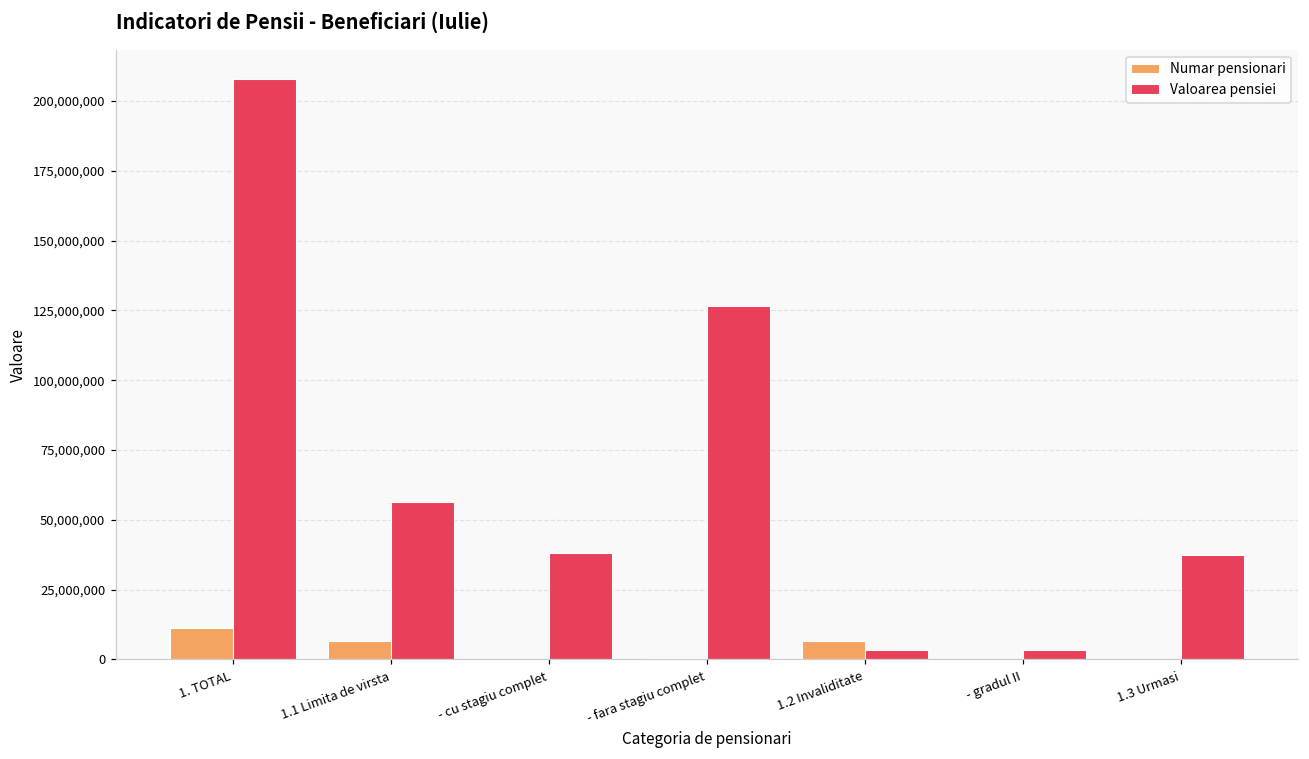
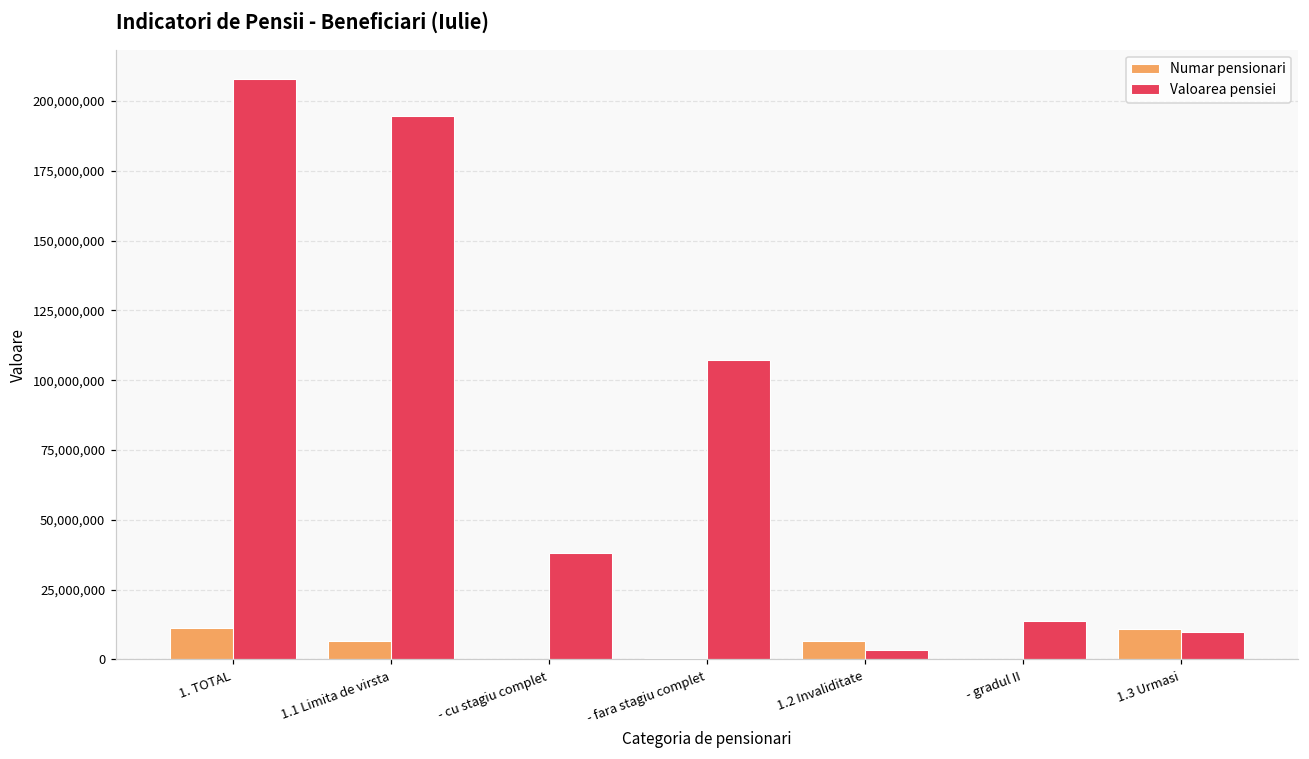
  {
    "Numar pensionari": {
      "1. TOTAL": "11,000,000",
      "1.1 Limita de virsta": "7,000,000",
      "1.2 Invaliditate": "7,000,000",
-     "1.3 Urmasi": "0"
+     "1.3 Urmasi": "11,000,000"
    },
    "Valoarea pensiei": {
      "1. TOTAL": "208,000,000",
-     "1.1 Limita de virsta": "56,000,000",
+     "1.1 Limita de virsta": "195,000,000",
      "- cu stagiu complet": "38,000,000",
-     "- fara stagiu complet": "127,000,000",
+     "- fara stagiu complet": "107,000,000",
      "1.2 Invaliditate": "4,000,000",
-     "- gradul II": "3,000,000",
-     "1.3 Urmasi": "37,000,000"
+     "- gradul II": "14,000,000",
+     "1.3 Urmasi": "10,000,000"
    }
  }
